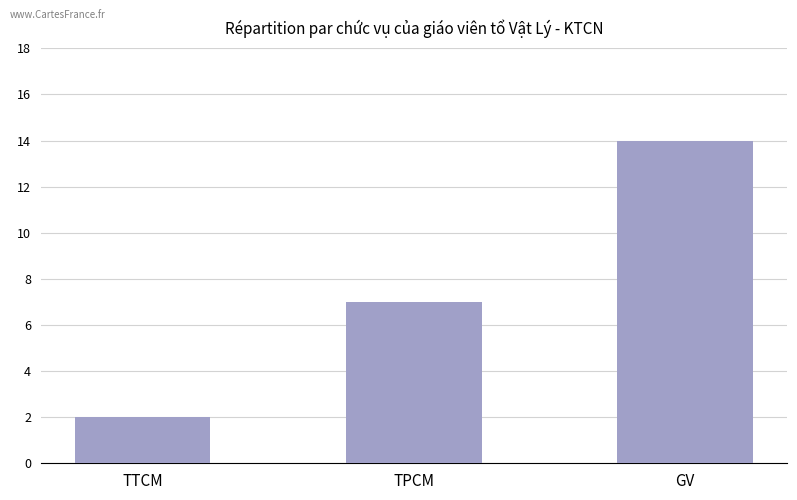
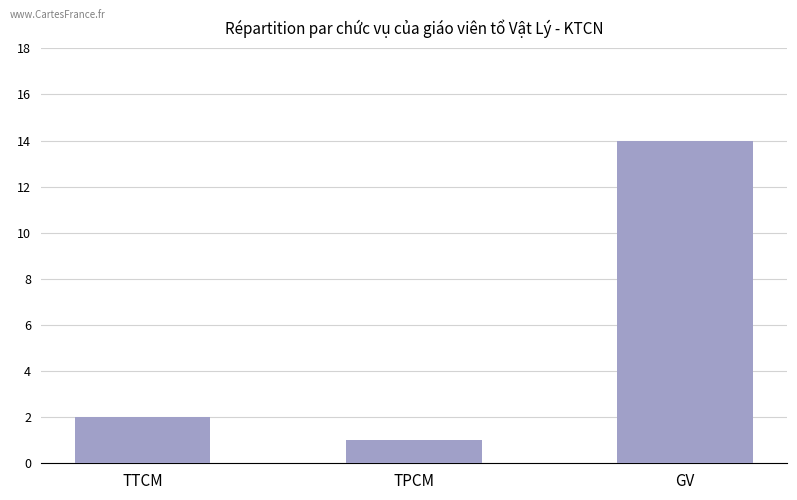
  {
    "TTCM": 2,
-   "TPCM": 7,
+   "TPCM": 1,
    "GV": 14
  }
